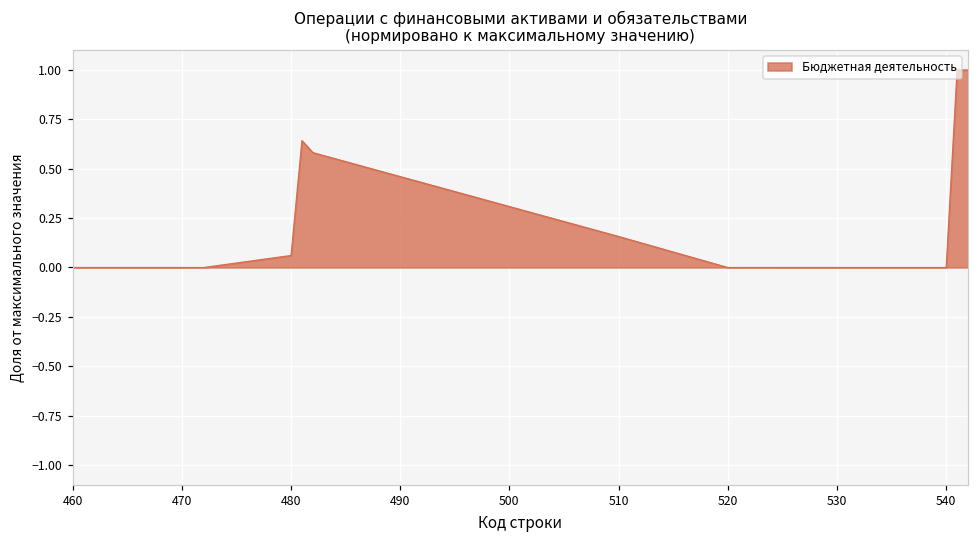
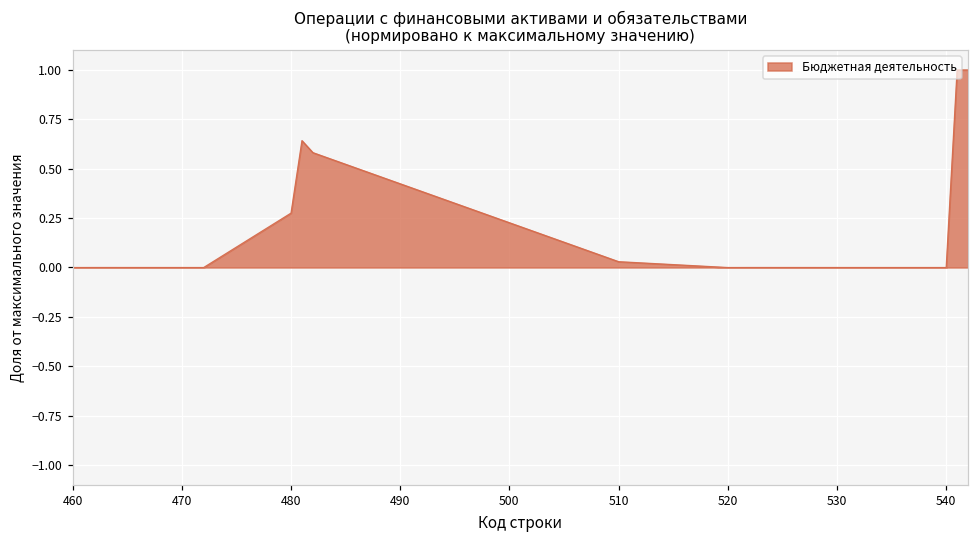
  {
    "460": 0.00,
    "470": 0.00,
-   "480": 0.06,
-   "510": 0.16,
+   "480": 0.28,
+   "510": 0.03,
    "520": 0.00,
    "530": 0.00,
    "540": 0.00
  }
